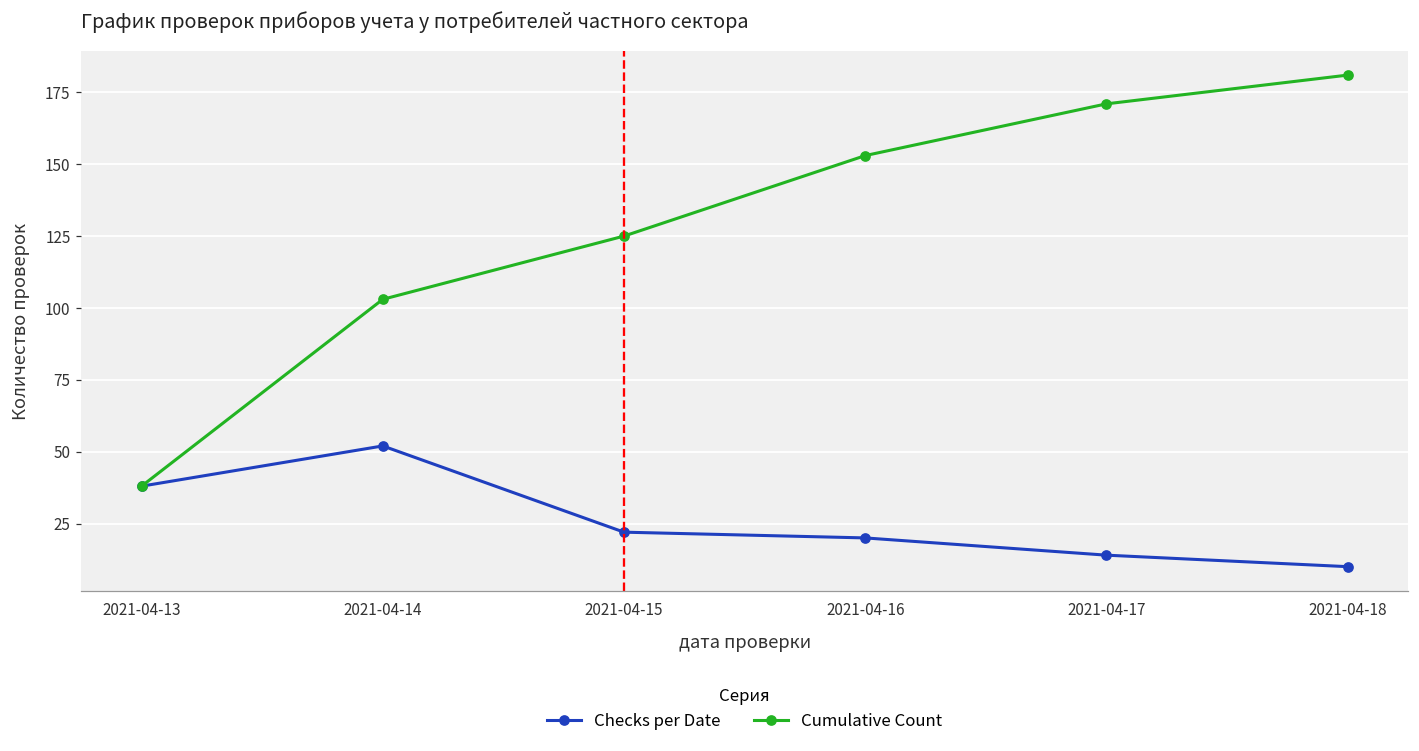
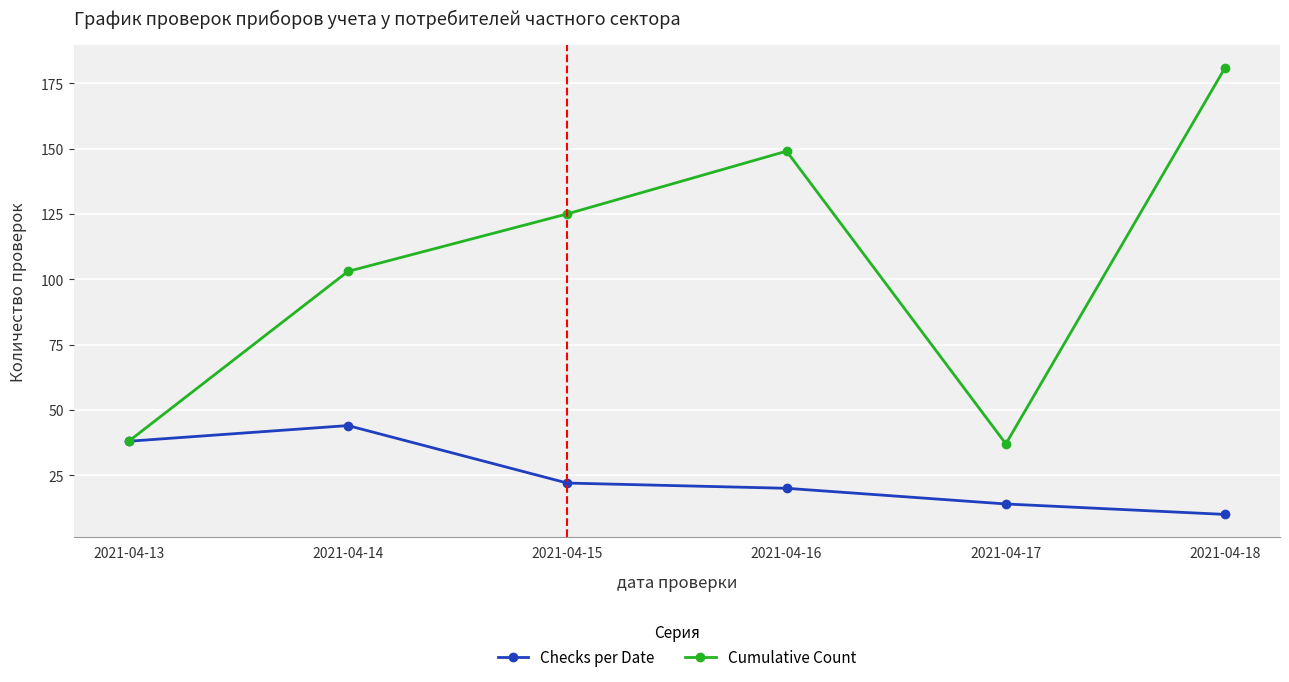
  {
    "Checks per Date": {
-     "2021-04-14": 52,
+     "2021-04-14": 44,
      "2021-04-15": 22,
      "2021-04-16": 20,
      "2021-04-17": 14,
      "2021-04-18": 10
    },
    "Cumulative Count": {
      "2021-04-14": 103,
      "2021-04-15": 125,
-     "2021-04-16": 153,
-     "2021-04-17": 171,
+     "2021-04-16": 149,
+     "2021-04-17": 37,
      "2021-04-18": 181
    }
  }
